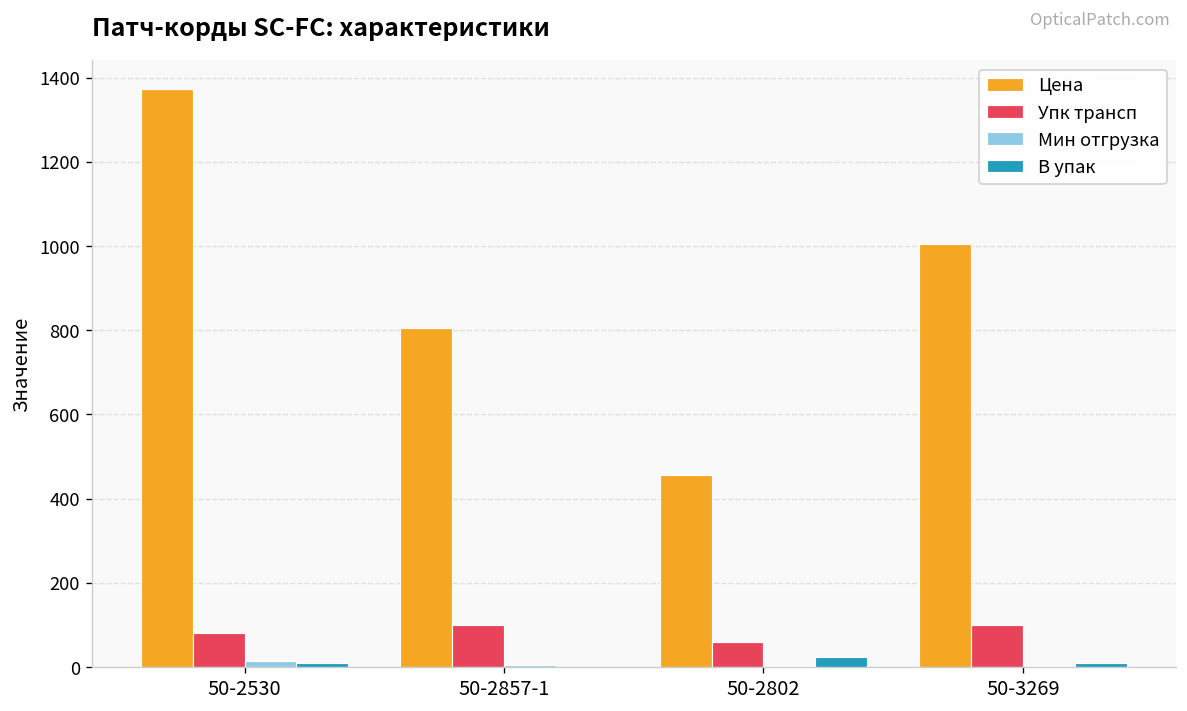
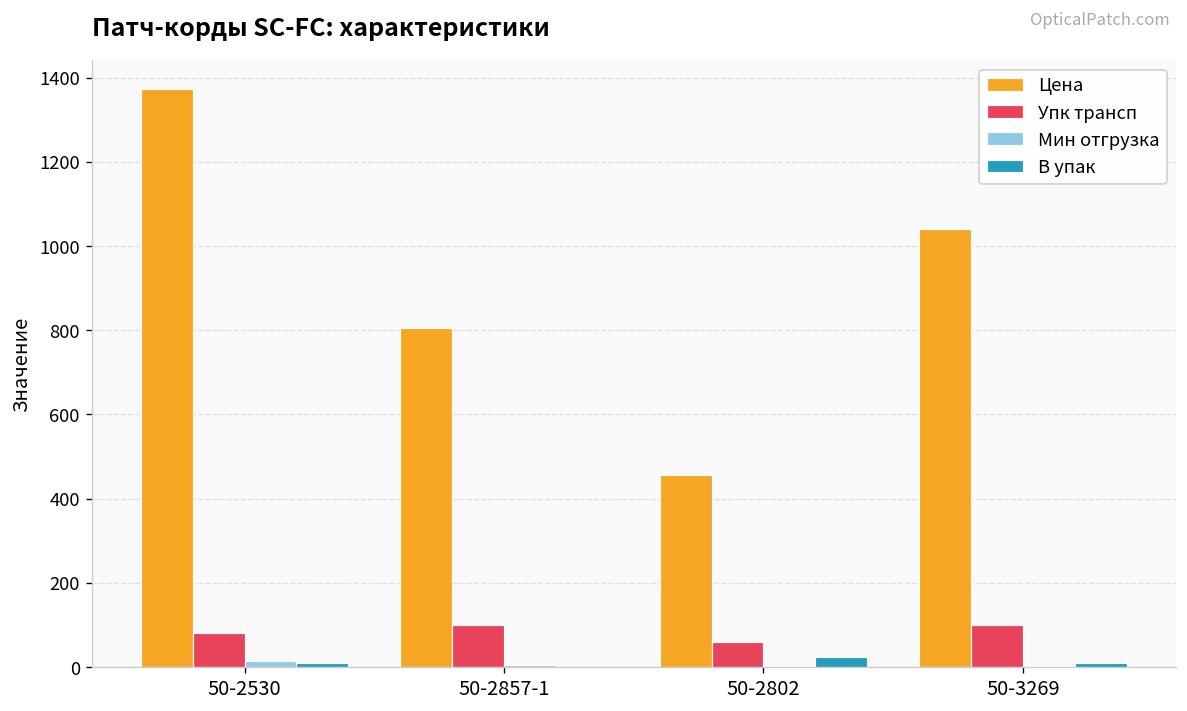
  {
    "Цена": {
      "50-2530": 1370,
      "50-2857-1": 810,
      "50-2802": 460,
-     "50-3269": 1000
+     "50-3269": 1040
    },
    "Упк трансп": {
      "50-2530": 80,
      "50-2857-1": 100,
      "50-2802": 60,
      "50-3269": 100
    },
    "Мин отгрузка": {
      "50-2530": 20
    },
    "В упак": {
      "50-2530": 10,
      "50-2802": 20,
      "50-3269": 10
    }
  }
